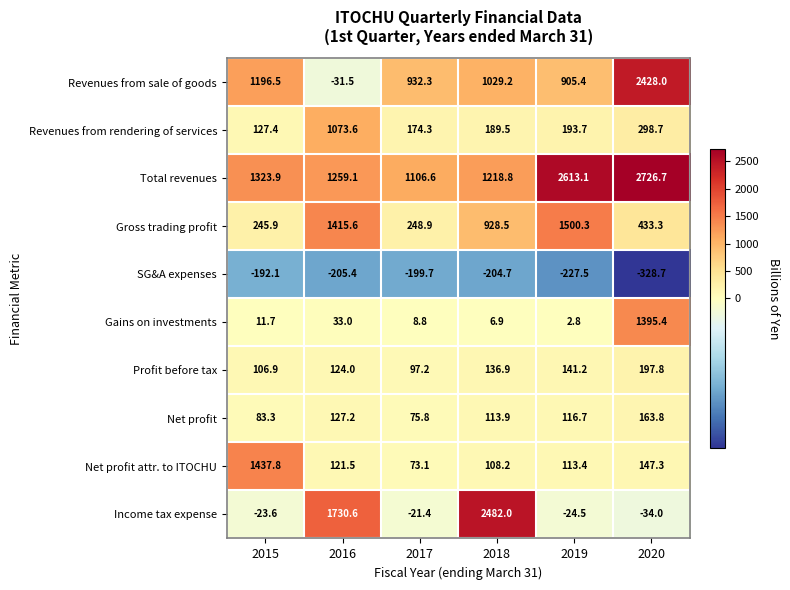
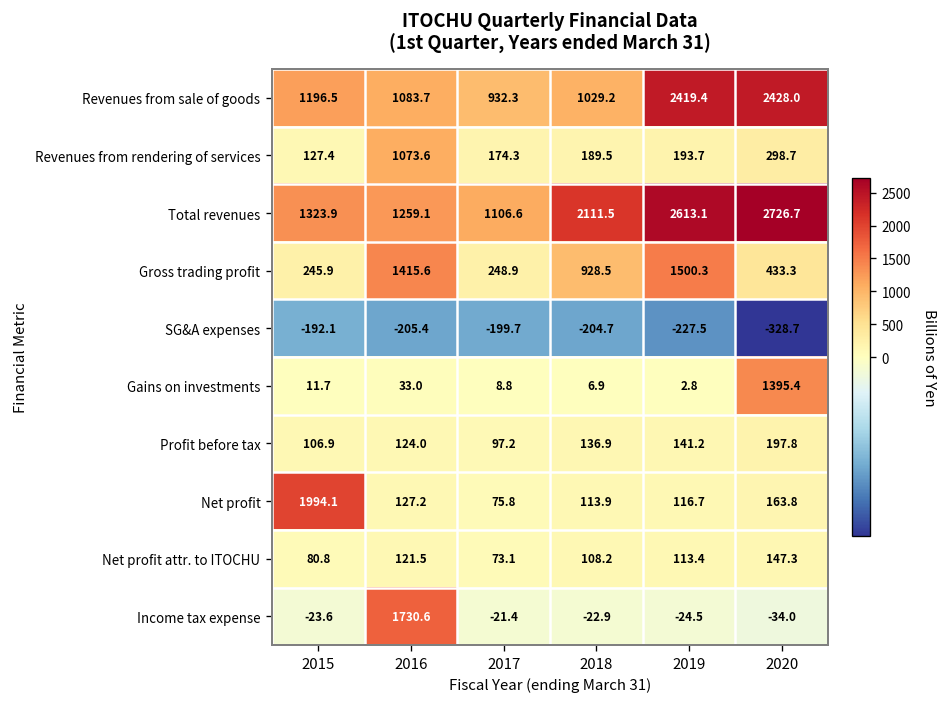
  {
    "Revenues from sale of goods": {
      "2015": 1196.5,
-     "2016": -31.5,
+     "2016": 1083.7,
      "2017": 932.3,
      "2018": 1029.2,
-     "2019": 905.4,
+     "2019": 2419.4,
      "2020": 2428.0
    },
    "Revenues from rendering of services": {
      "2015": 127.4,
      "2016": 1073.6,
      "2017": 174.3,
      "2018": 189.5,
      "2019": 193.7,
      "2020": 298.7
    },
    "Total revenues": {
      "2015": 1323.9,
      "2016": 1259.1,
      "2017": 1106.6,
-     "2018": 1218.8,
+     "2018": 2111.5,
      "2019": 2613.1,
      "2020": 2726.7
    },
    "Gross trading profit": {
      "2015": 245.9,
      "2016": 1415.6,
      "2017": 248.9,
      "2018": 928.5,
      "2019": 1500.3,
      "2020": 433.3
    },
    "SG&A expenses": {
      "2015": -192.1,
      "2016": -205.4,
      "2017": -199.7,
      "2018": -204.7,
      "2019": -227.5,
      "2020": -328.7
    },
    "Gains on investments": {
      "2015": 11.7,
      "2016": 33.0,
      "2017": 8.8,
      "2018": 6.9,
      "2019": 2.8,
      "2020": 1395.4
    },
    "Profit before tax": {
      "2015": 106.9,
      "2016": 124.0,
      "2017": 97.2,
      "2018": 136.9,
      "2019": 141.2,
      "2020": 197.8
    },
    "Net profit": {
-     "2015": 83.3,
+     "2015": 1994.1,
      "2016": 127.2,
      "2017": 75.8,
      "2018": 113.9,
      "2019": 116.7,
      "2020": 163.8
    },
    "Net profit attr. to ITOCHU": {
-     "2015": 1437.8,
+     "2015": 80.8,
      "2016": 121.5,
      "2017": 73.1,
      "2018": 108.2,
      "2019": 113.4,
      "2020": 147.3
    },
    "Income tax expense": {
      "2015": -23.6,
      "2016": 1730.6,
      "2017": -21.4,
-     "2018": 2482.0,
+     "2018": -22.9,
      "2019": -24.5,
      "2020": -34.0
    }
  }
